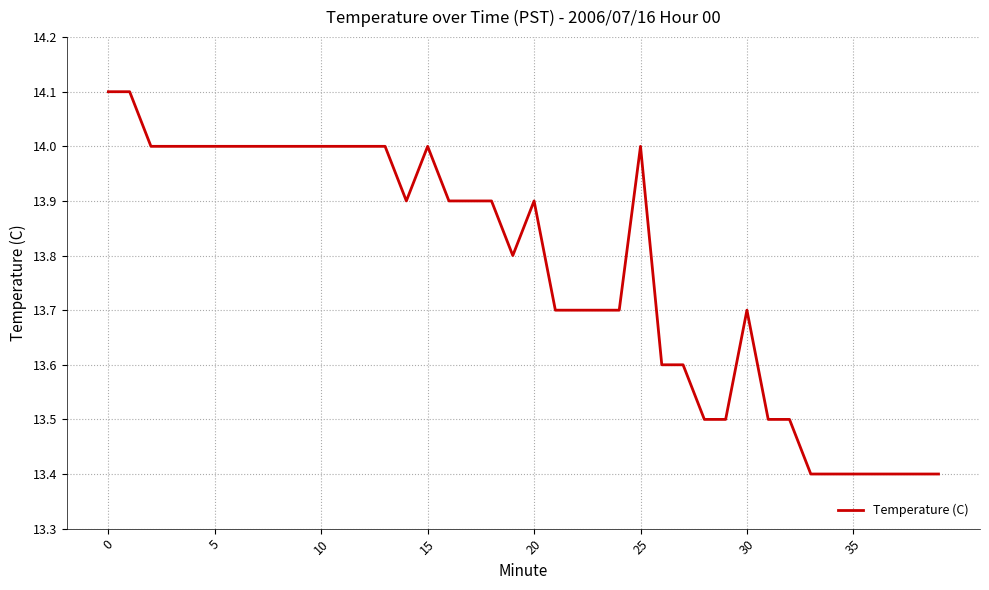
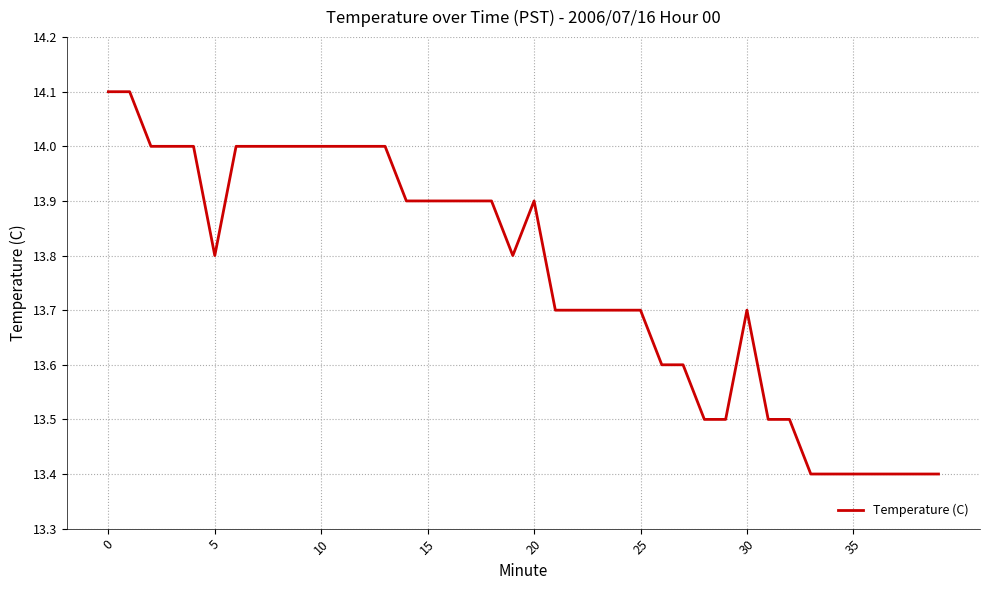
  {
    "0": 14.1,
-   "5": 14.0,
+   "5": 13.8,
    "10": 14.0,
-   "15": 14.0,
+   "15": 13.9,
    "20": 13.9,
-   "25": 14.0,
+   "25": 13.7,
    "30": 13.7,
    "35": 13.4
  }
